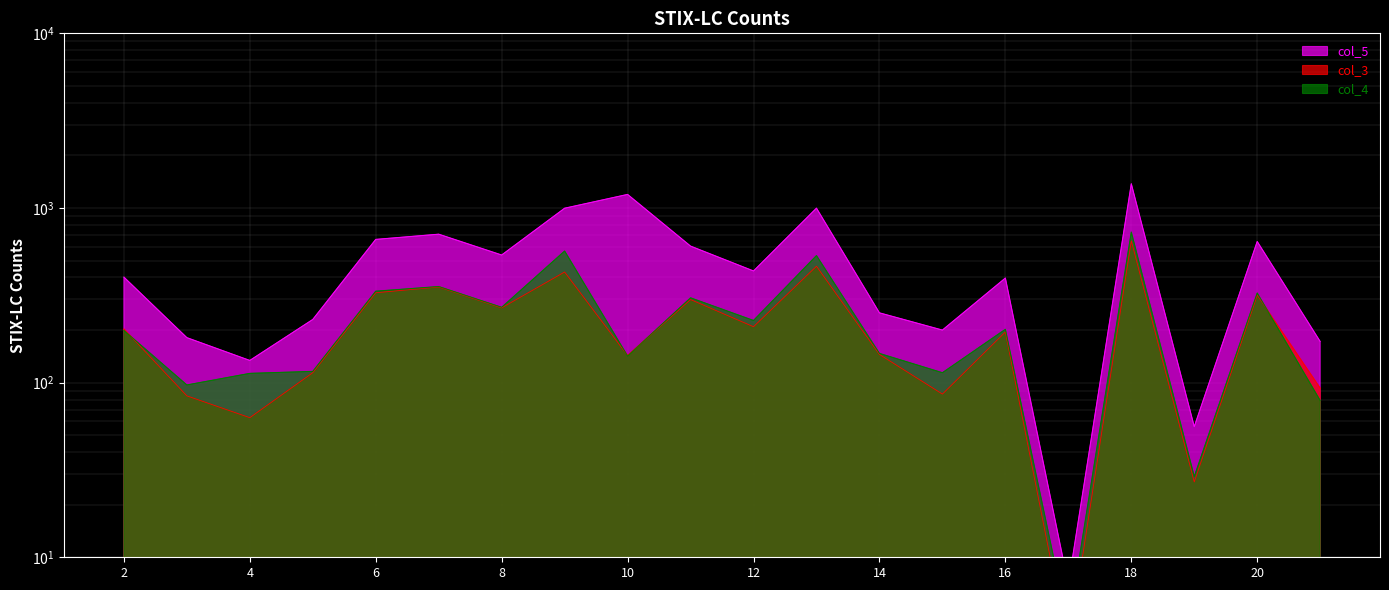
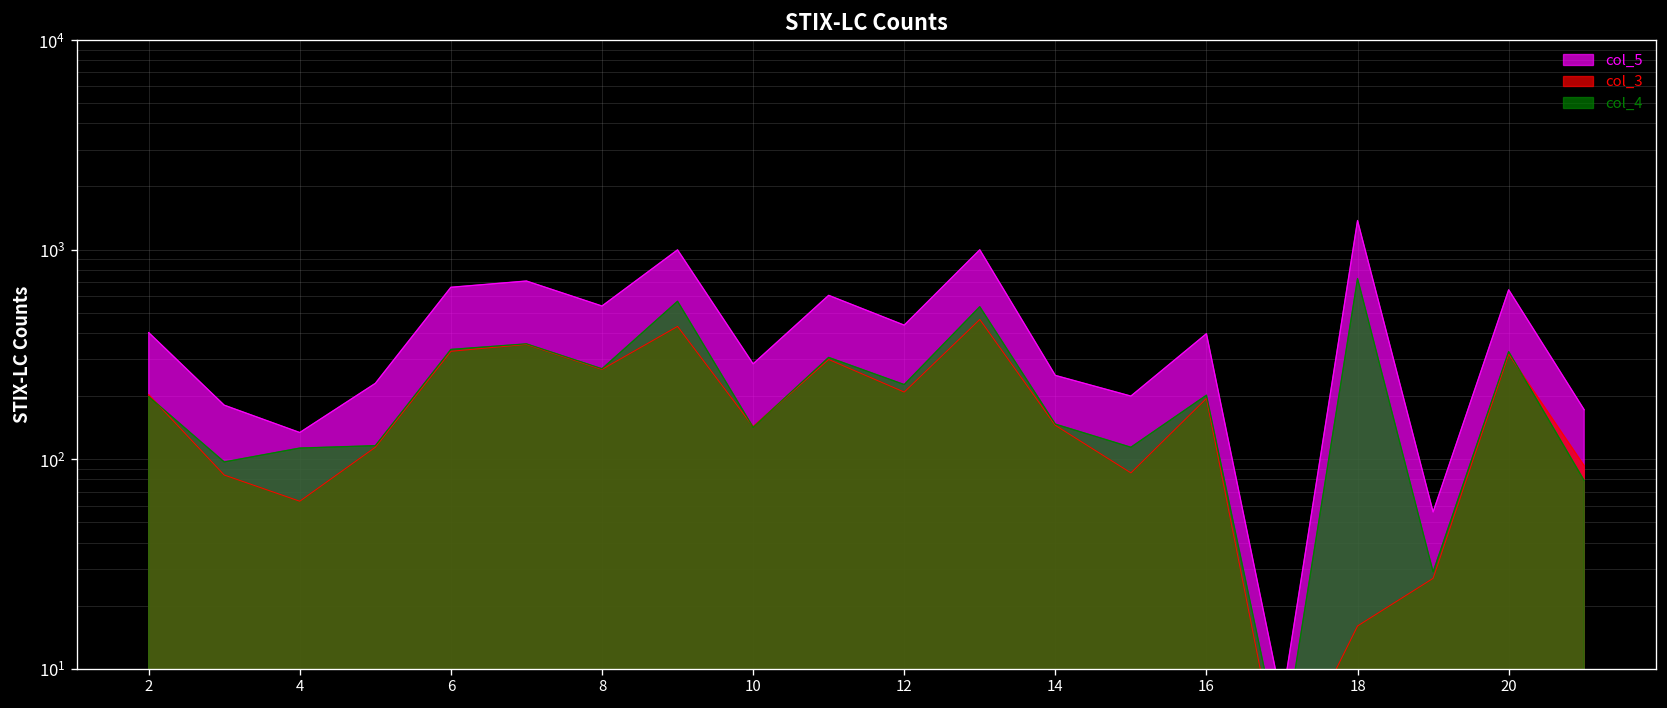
  {
    "col_5": {
      "2": 400,
      "4": 130,
      "6": 660,
      "8": 540,
-     "10": 1200,
+     "10": 290,
      "12": 440,
      "14": 250,
      "16": 400,
      "18": 1400,
      "20": 640
    },
    "col_3": {
      "4": 63,
      "12": 210,
      "16": 200,
-     "18": 650
+     "18": 16
    },
    "col_4": {
      "4": 110,
      "12": 230,
      "16": 200,
      "18": 730
    }
  }
